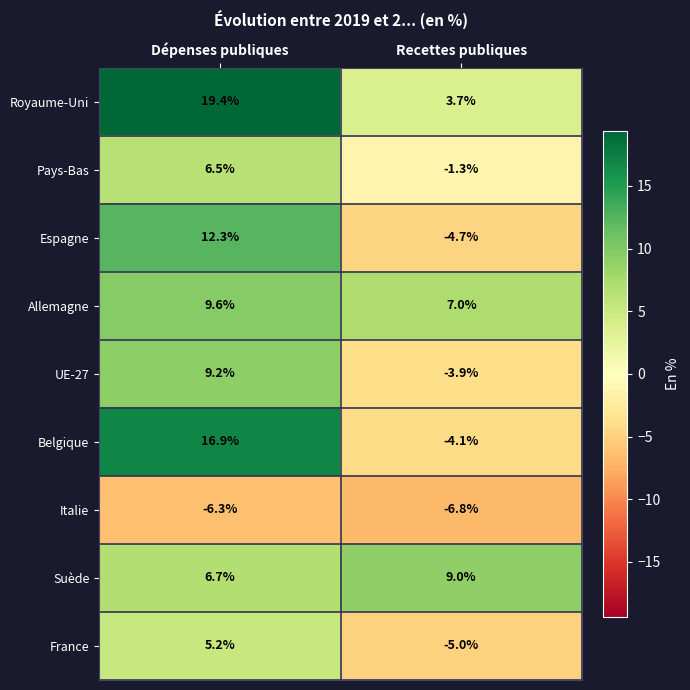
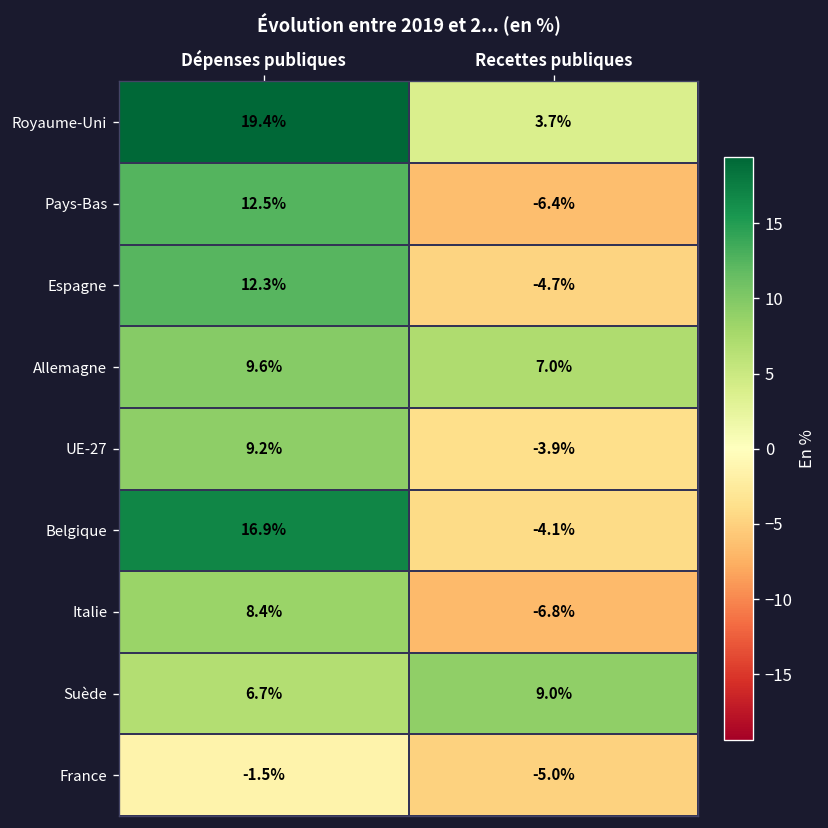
  {
    "Royaume-Uni": {
      "Dépenses publiques": "19.4%",
      "Recettes publiques": "3.7%"
    },
    "Pays-Bas": {
-     "Dépenses publiques": "6.5%",
-     "Recettes publiques": "-1.3%"
+     "Dépenses publiques": "12.5%",
+     "Recettes publiques": "-6.4%"
    },
    "Espagne": {
      "Dépenses publiques": "12.3%",
      "Recettes publiques": "-4.7%"
    },
    "Allemagne": {
      "Dépenses publiques": "9.6%",
      "Recettes publiques": "7.0%"
    },
    "UE-27": {
      "Dépenses publiques": "9.2%",
      "Recettes publiques": "-3.9%"
    },
    "Belgique": {
      "Dépenses publiques": "16.9%",
      "Recettes publiques": "-4.1%"
    },
    "Italie": {
-     "Dépenses publiques": "-6.3%",
+     "Dépenses publiques": "8.4%",
      "Recettes publiques": "-6.8%"
    },
    "Suède": {
      "Dépenses publiques": "6.7%",
      "Recettes publiques": "9.0%"
    },
    "France": {
-     "Dépenses publiques": "5.2%",
+     "Dépenses publiques": "-1.5%",
      "Recettes publiques": "-5.0%"
    }
  }
